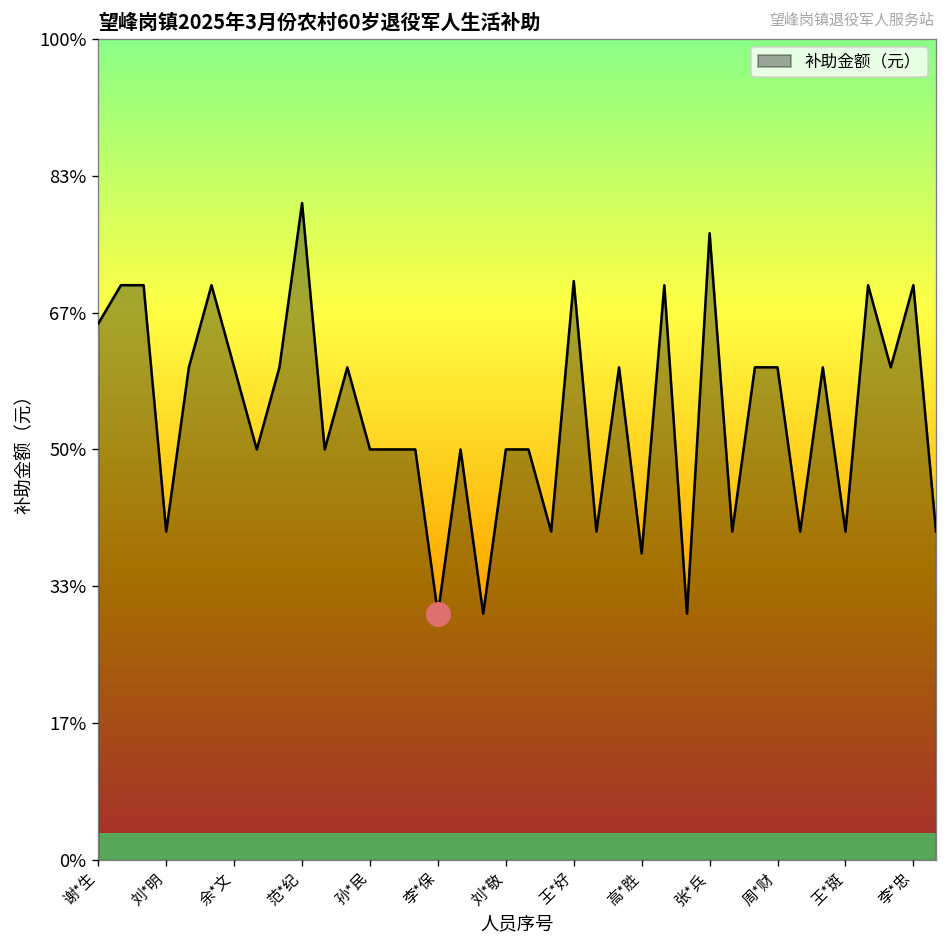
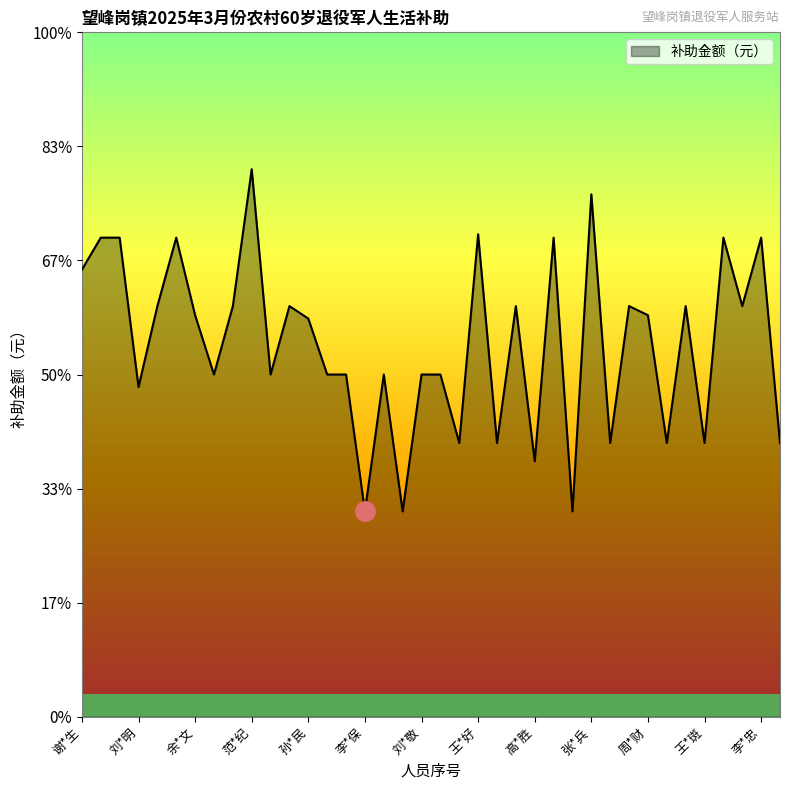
  {
    "补助金额（元）": {
      "谢*生": "65%",
-     "刘*明": "40%",
-     "余*文": "60%",
+     "刘*明": "48%",
+     "余*文": "59%",
      "范*纪": "80%",
-     "孙*民": "50%",
+     "孙*民": "58%",
      "刘*敬": "50%",
      "王*好": "71%",
      "高*胜": "37%",
      "张*兵": "76%",
-     "周*财": "60%",
+     "周*财": "59%",
      "王*斑": "40%",
      "李*忠": "70%"
    }
  }
